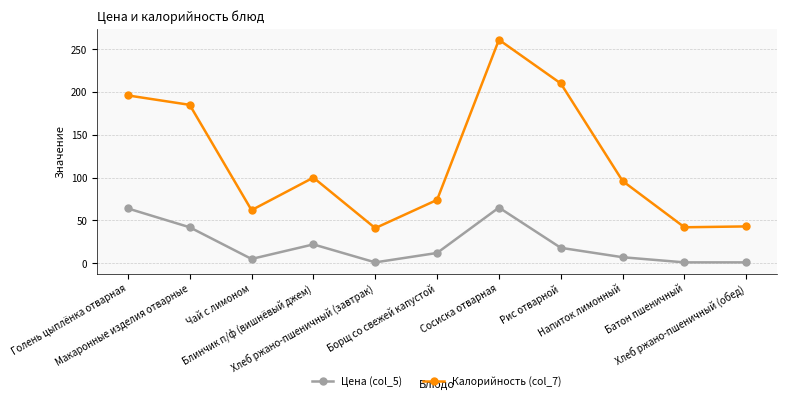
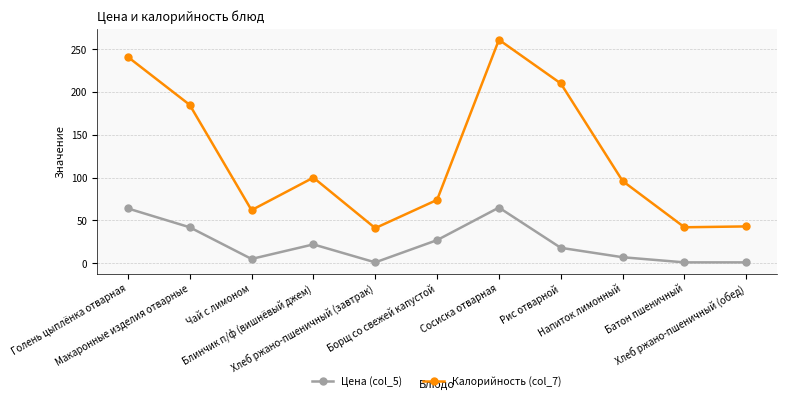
  {
    "Цена (col_5)": {
      "Голень цыплёнка отварная": 60,
      "Макаронные изделия отварные": 40,
      "Чай с лимоном": 10,
      "Блинчик п/ф (вишнёвый джем)": 20,
      "Хлеб ржано-пшеничный (завтрак)": 0,
-     "Борщ со свежей капустой": 10,
+     "Борщ со свежей капустой": 30,
      "Сосиска отварная": 70,
      "Рис отварной": 20,
      "Напиток лимонный": 10,
      "Батон пшеничный": 0,
      "Хлеб ржано-пшеничный (обед)": 0
    },
    "Калорийность (col_7)": {
-     "Голень цыплёнка отварная": 200,
+     "Голень цыплёнка отварная": 240,
      "Макаронные изделия отварные": 190,
      "Чай с лимоном": 60,
      "Блинчик п/ф (вишнёвый джем)": 100,
      "Хлеб ржано-пшеничный (завтрак)": 40,
      "Борщ со свежей капустой": 70,
      "Сосиска отварная": 260,
      "Рис отварной": 210,
      "Напиток лимонный": 100,
      "Батон пшеничный": 40,
      "Хлеб ржано-пшеничный (обед)": 40
    }
  }
